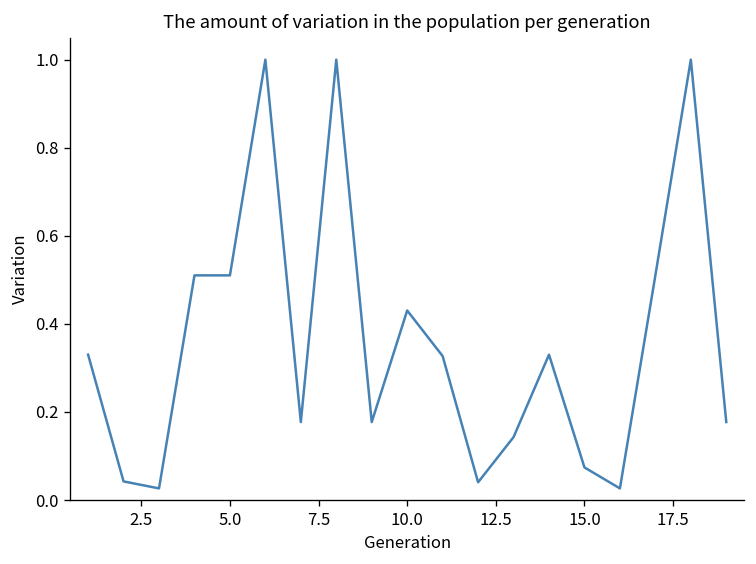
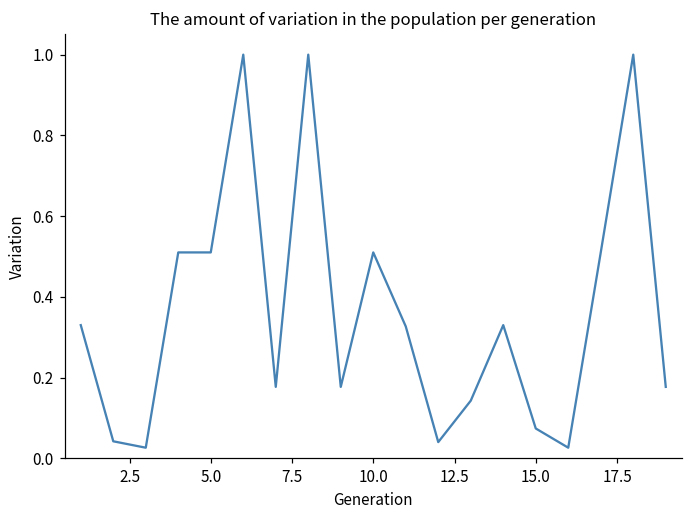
  {
    "5.0": 0.51,
-   "10.0": 0.43,
+   "10.0": 0.51,
    "15.0": 0.07
  }
